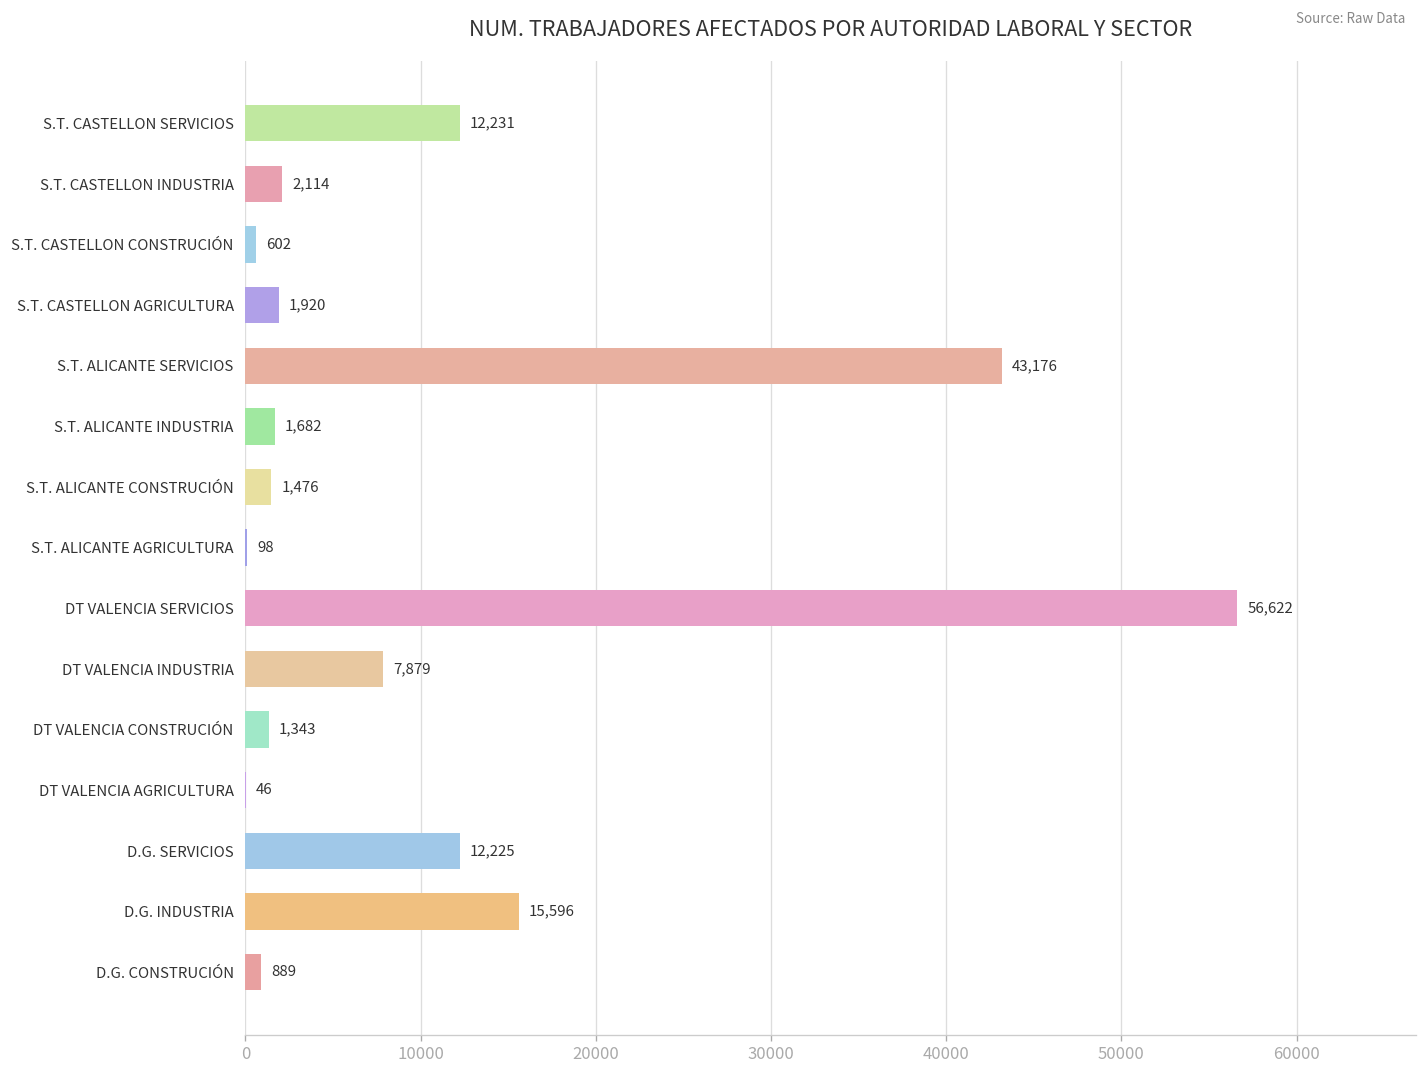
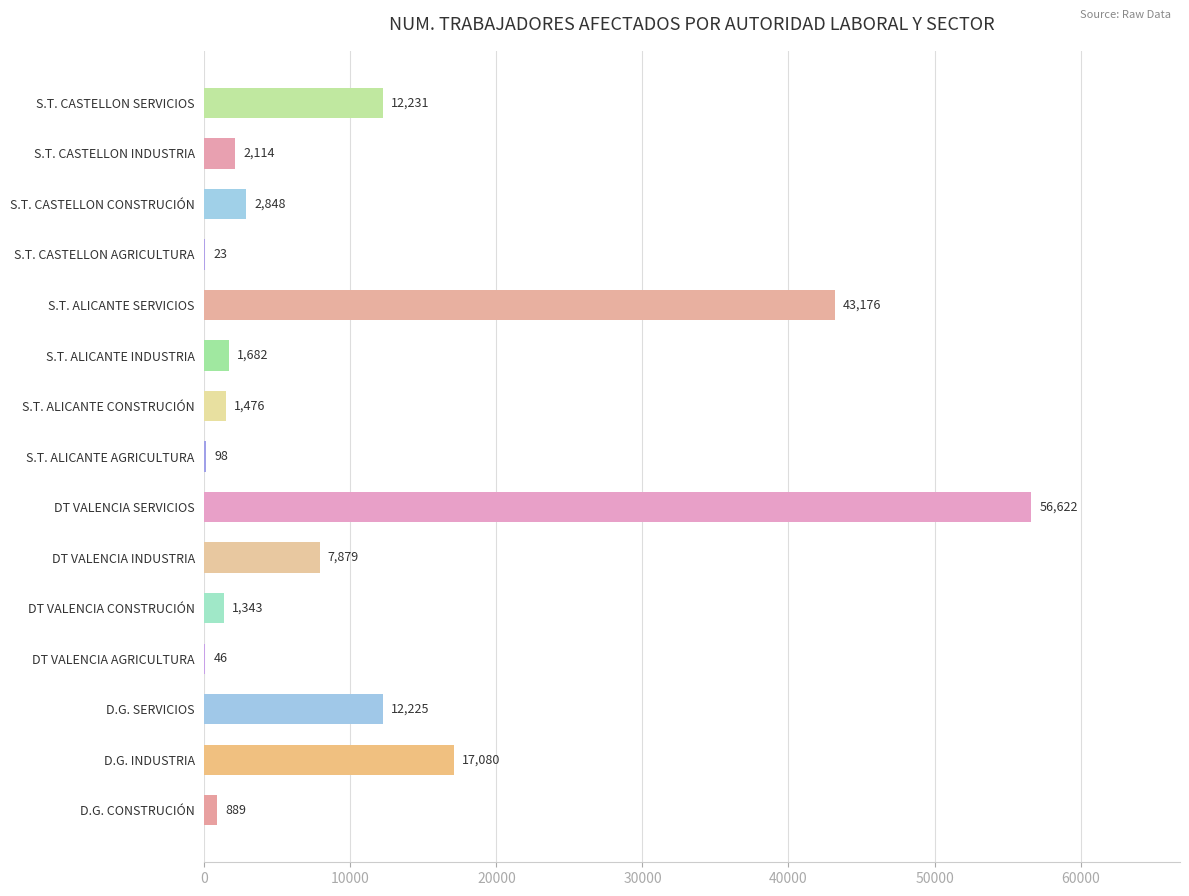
  {
    "S.T. CASTELLON SERVICIOS": "12,231",
    "S.T. CASTELLON INDUSTRIA": "2,114",
-   "S.T. CASTELLON CONSTRUCIÓN": "602",
-   "S.T. CASTELLON AGRICULTURA": "1,920",
+   "S.T. CASTELLON CONSTRUCIÓN": "2,848",
+   "S.T. CASTELLON AGRICULTURA": "23",
    "S.T. ALICANTE SERVICIOS": "43,176",
    "S.T. ALICANTE INDUSTRIA": "1,682",
    "S.T. ALICANTE CONSTRUCIÓN": "1,476",
    "S.T. ALICANTE AGRICULTURA": "98",
    "DT VALENCIA SERVICIOS": "56,622",
    "DT VALENCIA INDUSTRIA": "7,879",
    "DT VALENCIA CONSTRUCIÓN": "1,343",
    "DT VALENCIA AGRICULTURA": "46",
    "D.G. SERVICIOS": "12,225",
-   "D.G. INDUSTRIA": "15,596",
+   "D.G. INDUSTRIA": "17,080",
    "D.G. CONSTRUCIÓN": "889"
  }
